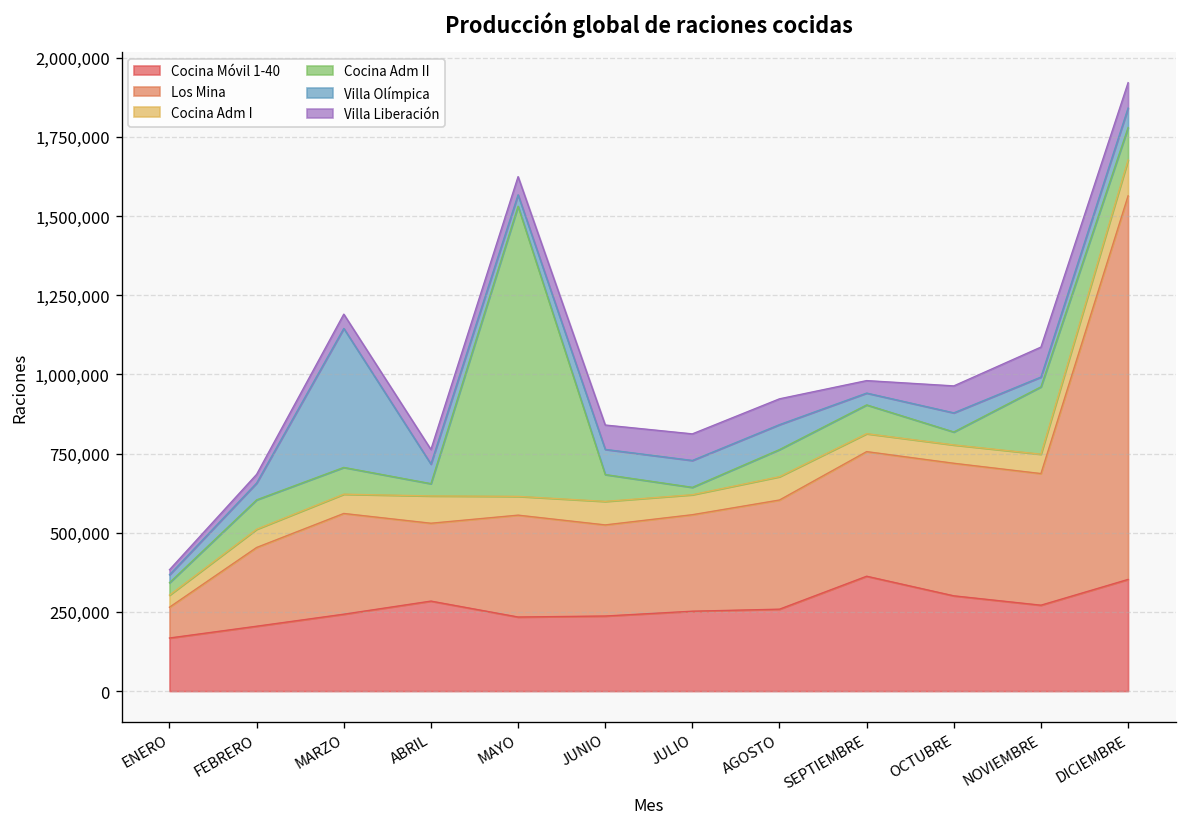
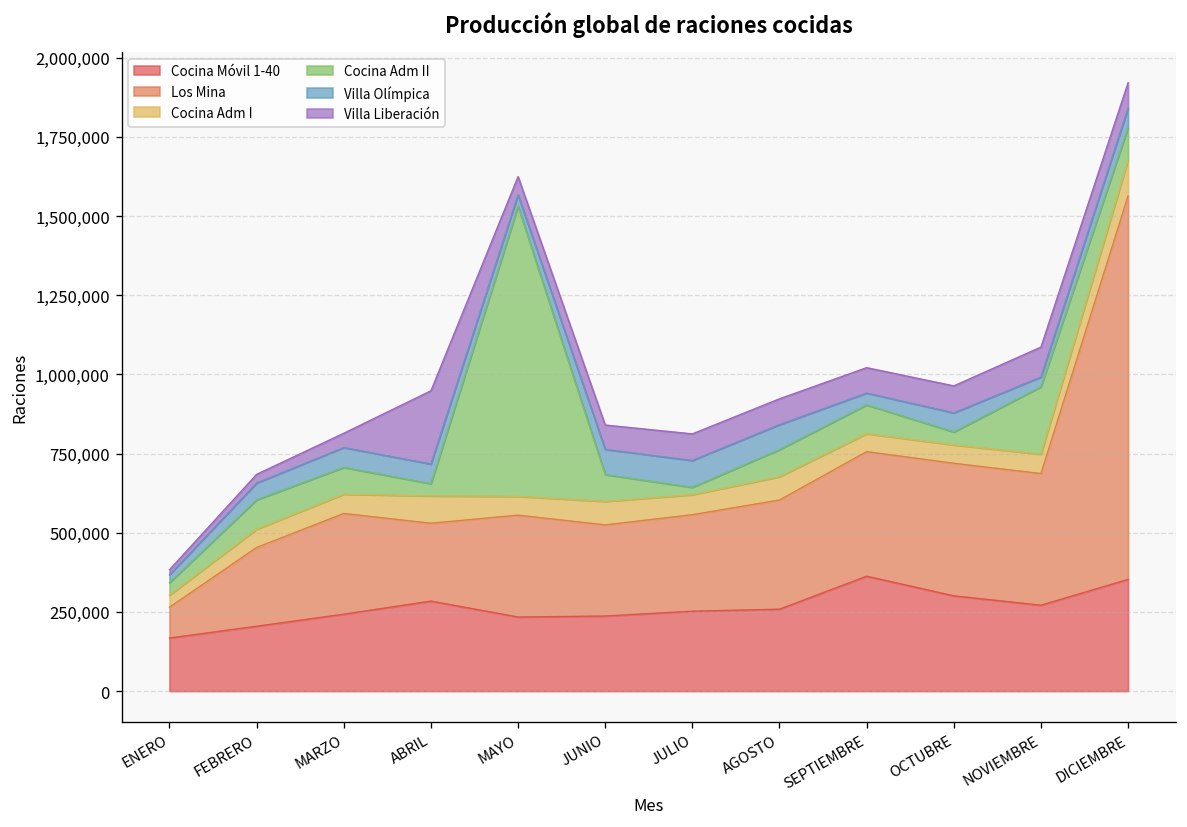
  {
    "Cocina Adm II": {
      "ENERO": "40,000",
      "FEBRERO": "90,000",
      "MARZO": "80,000",
      "ABRIL": "40,000",
      "MAYO": "920,000",
      "JUNIO": "80,000",
      "JULIO": "20,000",
      "AGOSTO": "90,000",
      "SEPTIEMBRE": "90,000",
      "OCTUBRE": "40,000",
      "NOVIEMBRE": "210,000",
      "DICIEMBRE": "100,000"
    },
    "Villa Olímpica": {
      "ENERO": "30,000",
      "FEBRERO": "50,000",
-     "MARZO": "440,000",
+     "MARZO": "60,000",
      "ABRIL": "60,000",
      "MAYO": "40,000",
      "JUNIO": "80,000",
      "JULIO": "80,000",
      "AGOSTO": "80,000",
      "SEPTIEMBRE": "40,000",
      "OCTUBRE": "60,000",
      "NOVIEMBRE": "30,000",
      "DICIEMBRE": "60,000"
    },
    "Villa Liberación": {
      "ENERO": "20,000",
      "FEBRERO": "30,000",
      "MARZO": "50,000",
-     "ABRIL": "50,000",
+     "ABRIL": "230,000",
      "MAYO": "60,000",
      "JUNIO": "80,000",
      "JULIO": "80,000",
      "AGOSTO": "80,000",
-     "SEPTIEMBRE": "40,000",
+     "SEPTIEMBRE": "80,000",
      "OCTUBRE": "90,000",
      "NOVIEMBRE": "90,000",
      "DICIEMBRE": "80,000"
    }
  }
